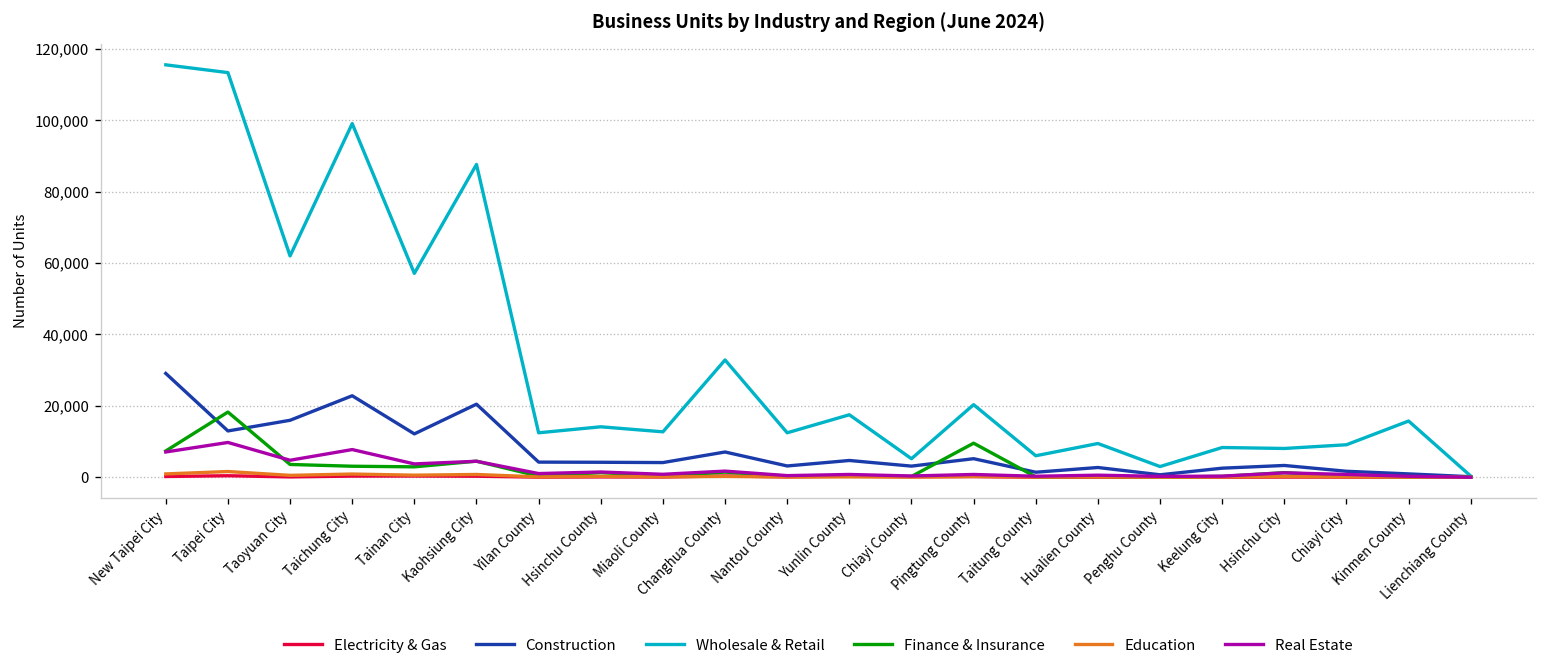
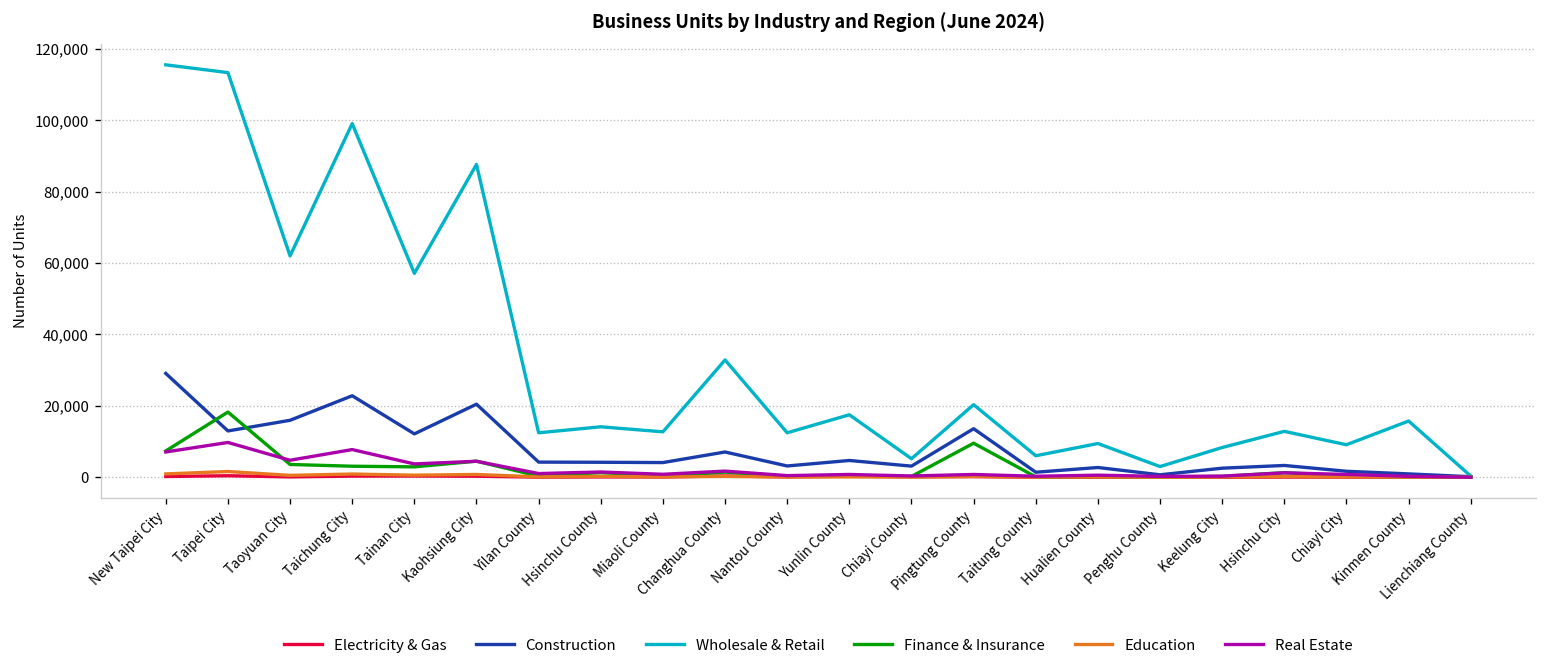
  {
    "Electricity & Gas": {
      "Taipei City": "0"
    },
    "Construction": {
      "New Taipei City": "29,000",
      "Taipei City": "13,000",
      "Taoyuan City": "16,000",
      "Taichung City": "23,000",
      "Tainan City": "12,000",
      "Kaohsiung City": "20,000",
      "Yilan County": "4,000",
      "Hsinchu County": "4,000",
      "Miaoli County": "4,000",
      "Changhua County": "7,000",
      "Nantou County": "3,000",
      "Yunlin County": "5,000",
      "Chiayi County": "3,000",
-     "Pingtung County": "5,000",
+     "Pingtung County": "14,000",
      "Taitung County": "1,000",
      "Hualien County": "3,000",
      "Keelung City": "3,000",
      "Hsinchu City": "3,000",
      "Chiayi City": "2,000"
    },
    "Wholesale & Retail": {
      "New Taipei City": "116,000",
      "Taipei City": "113,000",
      "Taoyuan City": "62,000",
      "Taichung City": "99,000",
      "Tainan City": "57,000",
      "Kaohsiung City": "88,000",
      "Yilan County": "12,000",
      "Hsinchu County": "14,000",
      "Miaoli County": "13,000",
      "Changhua County": "33,000",
      "Nantou County": "12,000",
      "Yunlin County": "18,000",
      "Chiayi County": "5,000",
      "Pingtung County": "20,000",
      "Taitung County": "6,000",
      "Hualien County": "9,000",
      "Penghu County": "3,000",
      "Keelung City": "8,000",
-     "Hsinchu City": "8,000",
+     "Hsinchu City": "13,000",
      "Chiayi City": "9,000",
      "Kinmen County": "16,000"
    },
    "Finance & Insurance": {
      "Taipei City": "18,000",
      "Taoyuan City": "4,000",
      "Taichung City": "3,000",
      "Pingtung County": "10,000"
    },
    "Education": {
      "Taipei City": "2,000"
    },
    "Real Estate": {
      "Taipei City": "10,000",
      "Taoyuan City": "5,000",
      "Taichung City": "8,000"
    }
  }
